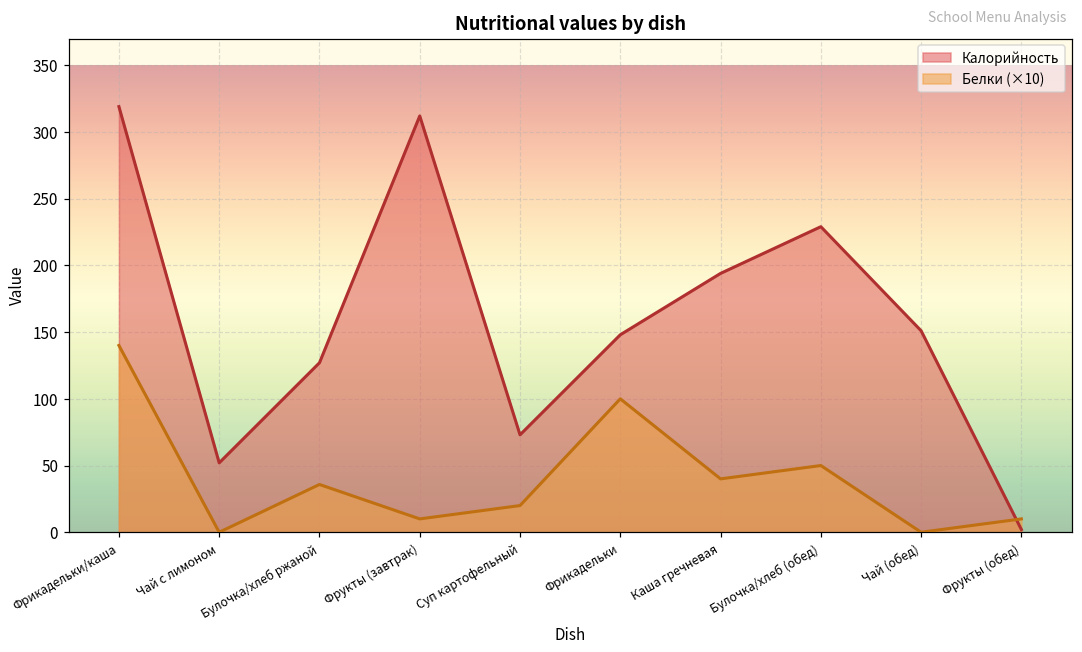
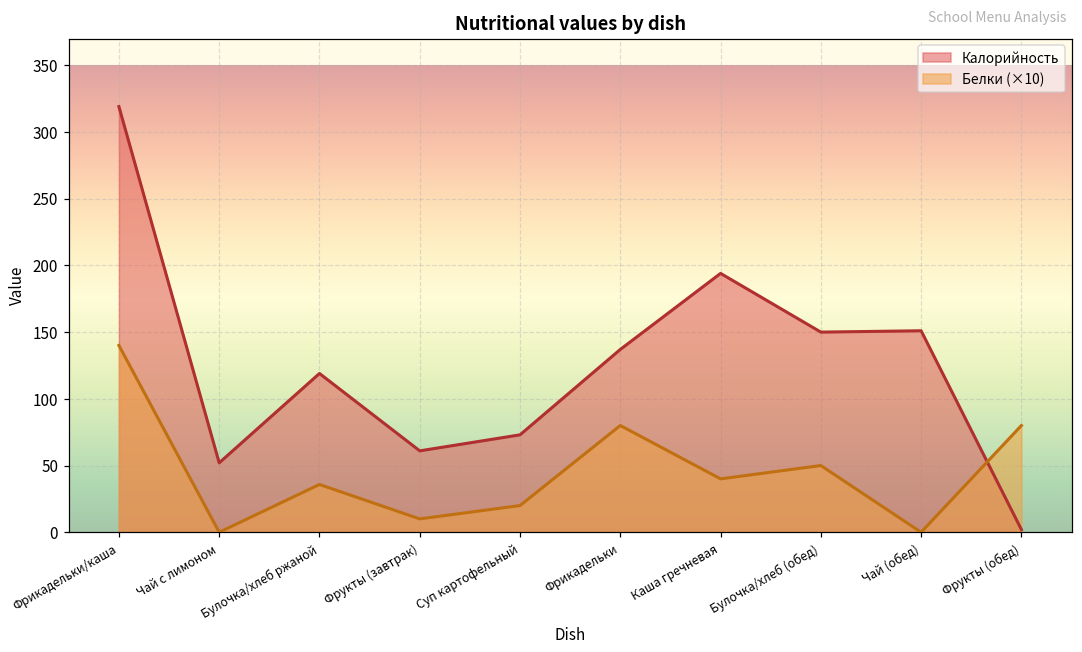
  {
    "Калорийность": {
      "Фрикадельки/каша": 319,
      "Чай с лимоном": 52,
-     "Булочка/хлеб ржаной": 127,
-     "Фрукты (завтрак)": 312,
+     "Булочка/хлеб ржаной": 119,
+     "Фрукты (завтрак)": 61,
      "Суп картофельный": 73,
-     "Фрикадельки": 148,
+     "Фрикадельки": 137,
      "Каша гречневая": 194,
-     "Булочка/хлеб (обед)": 229,
+     "Булочка/хлеб (обед)": 150,
      "Чай (обед)": 151,
      "Фрукты (обед)": 2
    },
    "Белки (×10)": {
      "Фрикадельки/каша": 140,
      "Чай с лимоном": 0,
      "Булочка/хлеб ржаной": 36,
      "Фрукты (завтрак)": 10,
      "Суп картофельный": 20,
-     "Фрикадельки": 100,
+     "Фрикадельки": 80,
      "Каша гречневая": 40,
      "Булочка/хлеб (обед)": 50,
      "Чай (обед)": 0,
-     "Фрукты (обед)": 10
+     "Фрукты (обед)": 80
    }
  }
